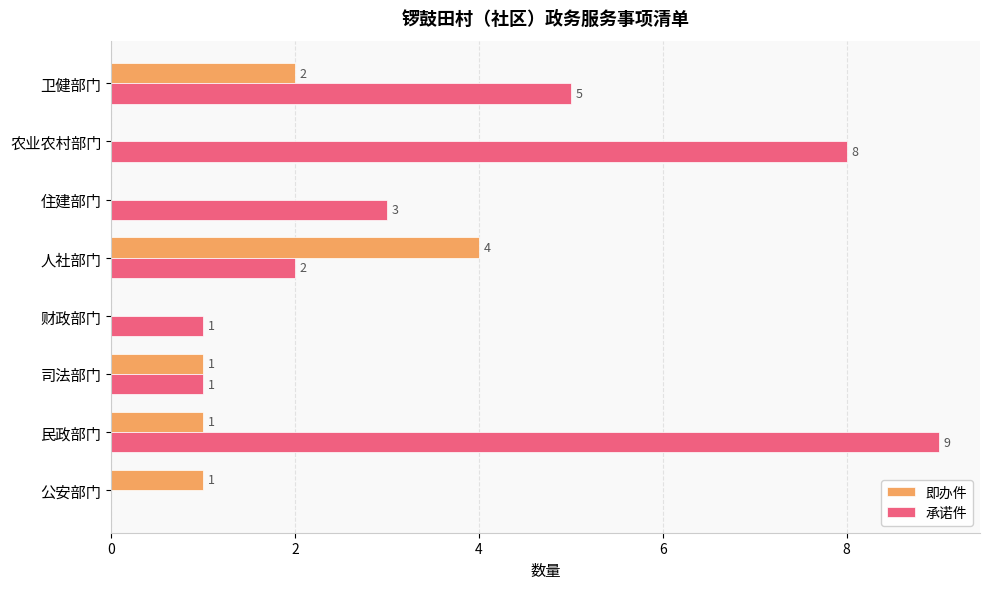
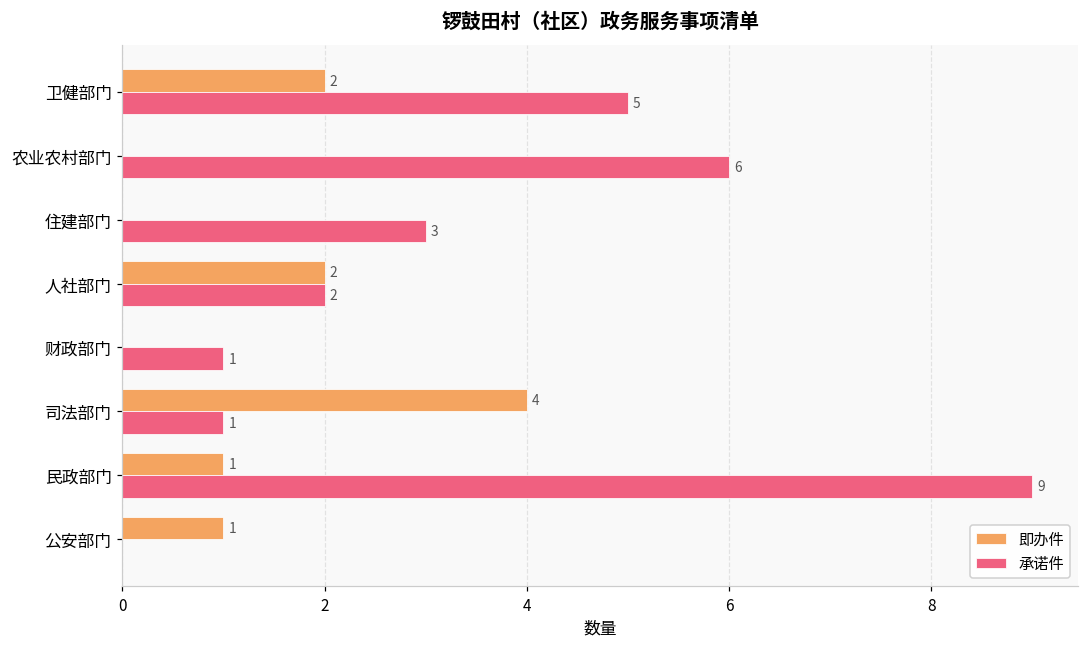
  {
    "即办件": {
      "卫健部门": 2,
-     "人社部门": 4,
-     "司法部门": 1,
+     "人社部门": 2,
+     "司法部门": 4,
      "民政部门": 1,
      "公安部门": 1
    },
    "承诺件": {
      "卫健部门": 5,
-     "农业农村部门": 8,
+     "农业农村部门": 6,
      "住建部门": 3,
      "人社部门": 2,
      "财政部门": 1,
      "司法部门": 1,
      "民政部门": 9
    }
  }
